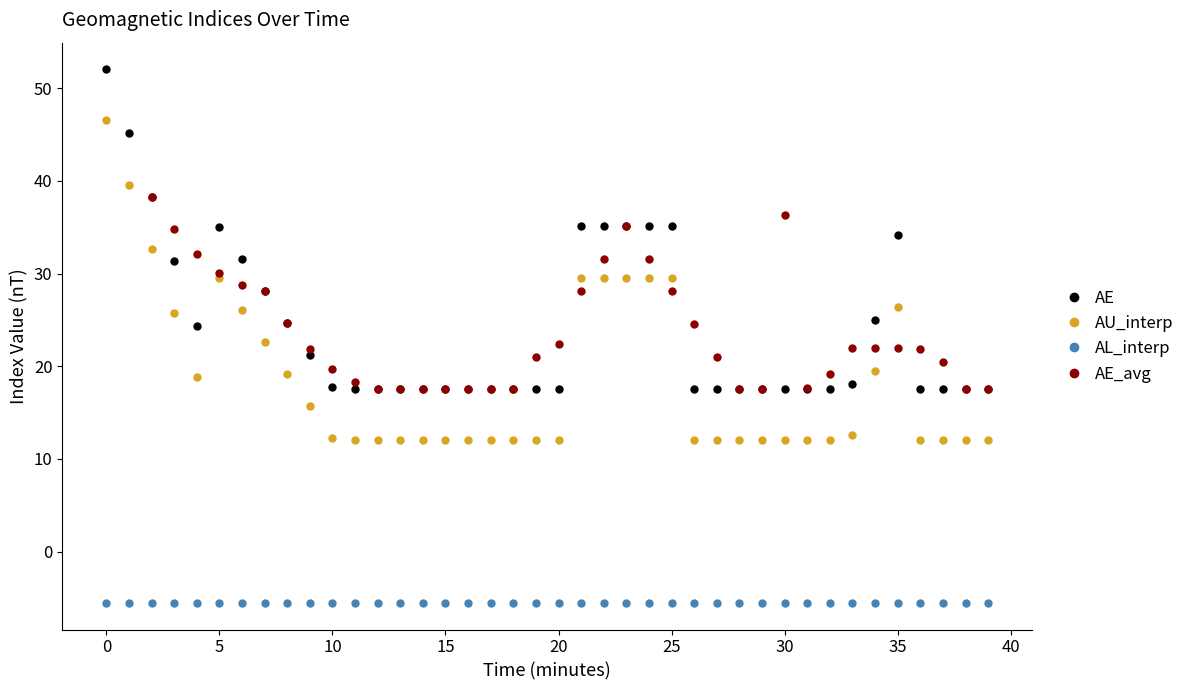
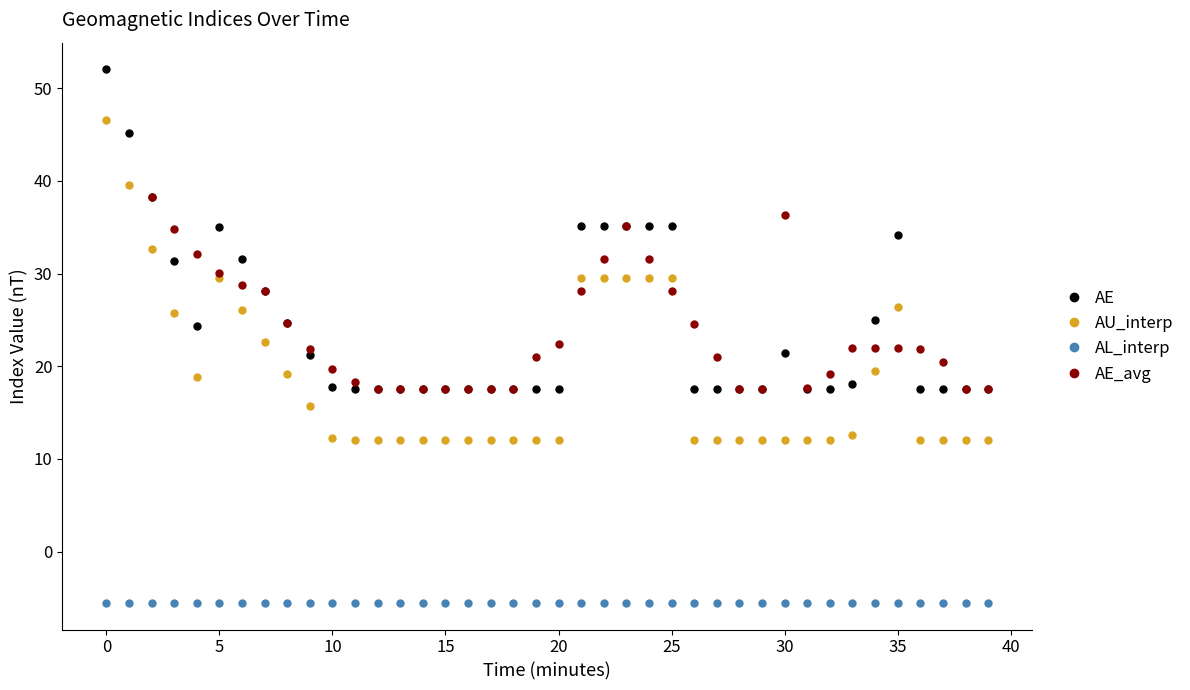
  {
    "AE": {
      "0": 52,
      "5": 35,
      "10": 18,
      "20": 18,
      "25": 35,
-     "30": 18,
+     "30": 21,
      "35": 34
    },
    "AU_interp": {
      "0": 47,
      "5": 30,
      "10": 12,
      "15": 12,
      "20": 12,
      "25": 30,
      "30": 12,
      "35": 26
    },
    "AL_interp": {
      "0": -6,
      "5": -6,
      "10": -6,
      "15": -6,
      "20": -6,
      "25": -6,
      "30": -6,
      "35": -6
    },
    "AE_avg": {
      "5": 30,
      "10": 20,
      "20": 22,
      "25": 28,
      "30": 36,
      "35": 22
    }
  }
